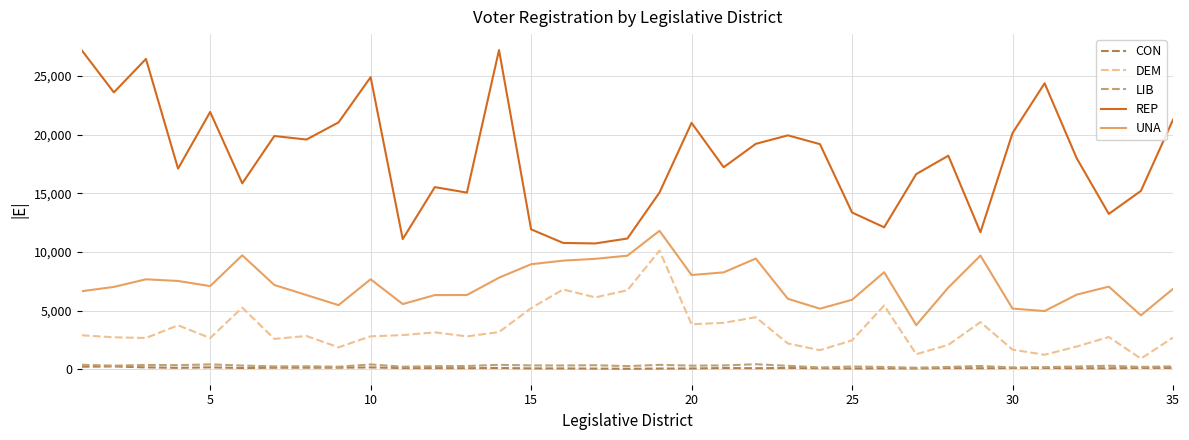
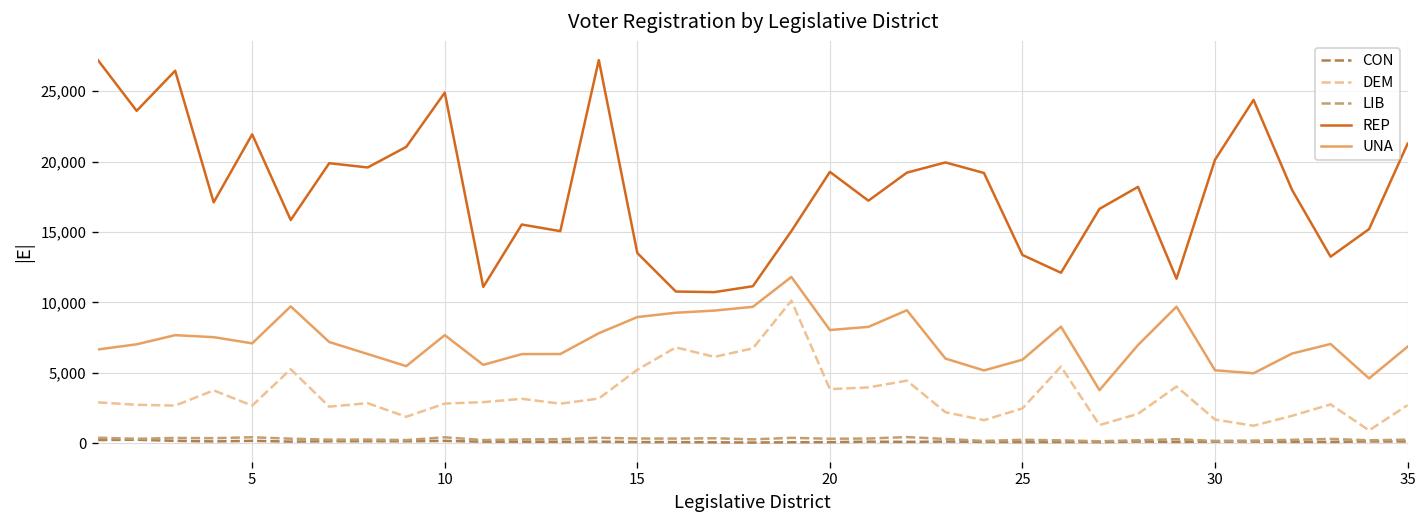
  {
    "REP": {
      "5": "21,900",
      "10": "24,900",
-     "15": "11,900",
-     "20": "21,000",
+     "15": "13,500",
+     "20": "19,300",
      "25": "13,400",
      "30": "20,100",
      "35": "21,300"
    }
  }
